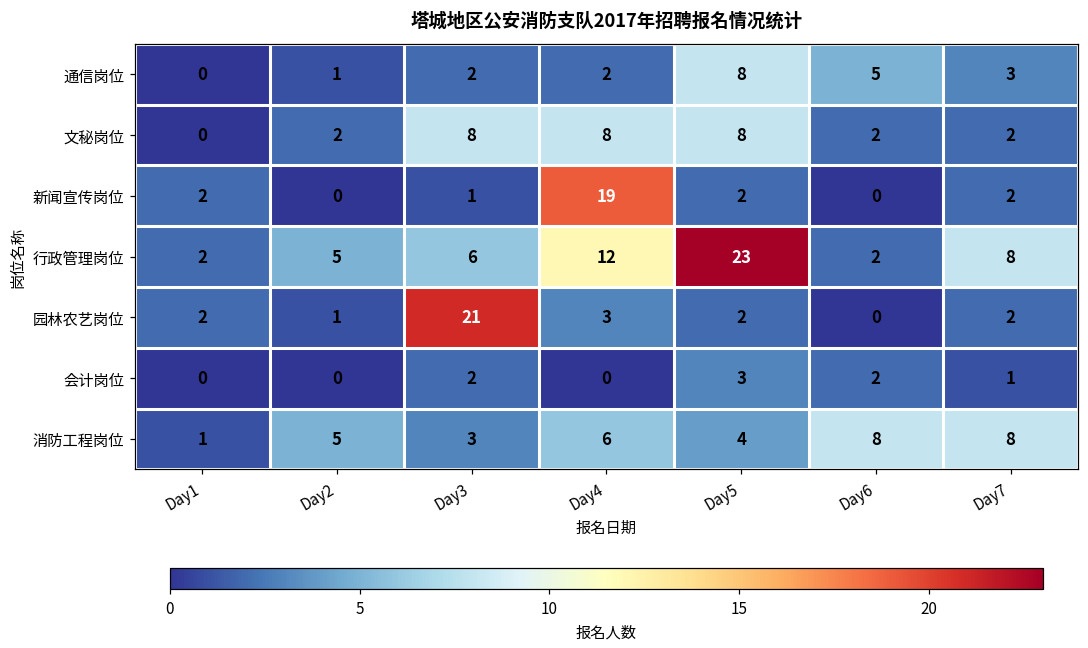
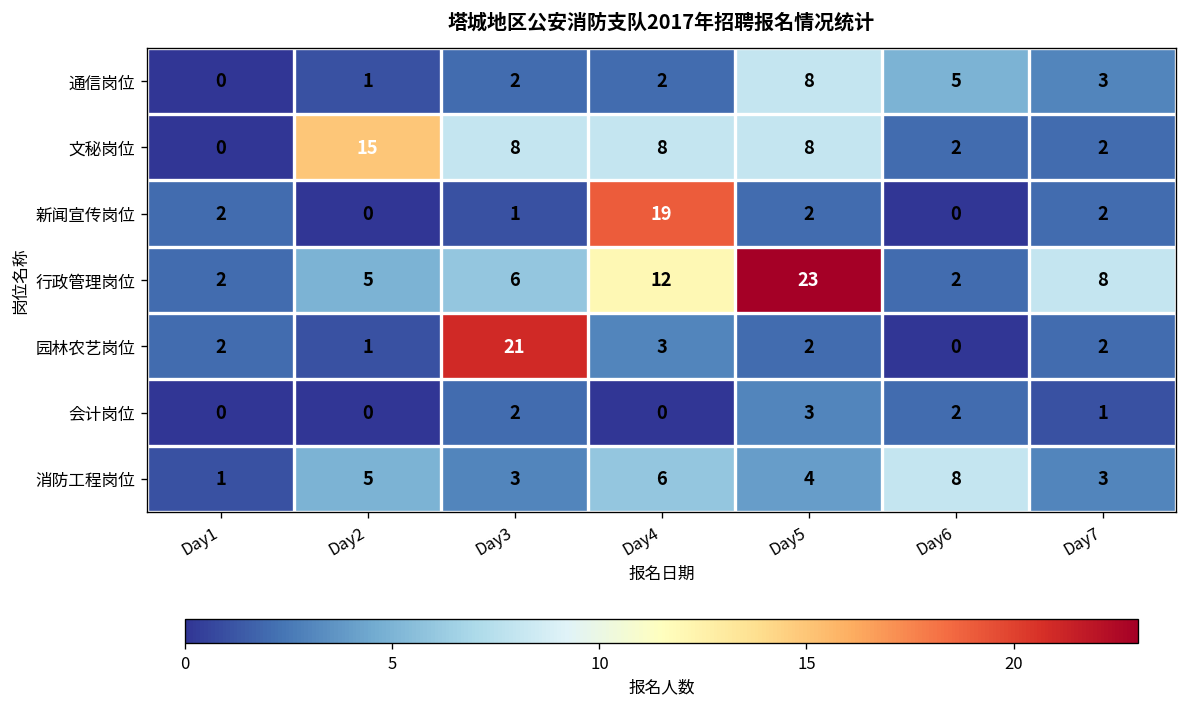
  {
    "通信岗位": {
      "Day1": 0,
      "Day2": 1,
      "Day3": 2,
      "Day4": 2,
      "Day5": 8,
      "Day6": 5,
      "Day7": 3
    },
    "文秘岗位": {
      "Day1": 0,
-     "Day2": 2,
+     "Day2": 15,
      "Day3": 8,
      "Day4": 8,
      "Day5": 8,
      "Day6": 2,
      "Day7": 2
    },
    "新闻宣传岗位": {
      "Day1": 2,
      "Day2": 0,
      "Day3": 1,
      "Day4": 19,
      "Day5": 2,
      "Day6": 0,
      "Day7": 2
    },
    "行政管理岗位": {
      "Day1": 2,
      "Day2": 5,
      "Day3": 6,
      "Day4": 12,
      "Day5": 23,
      "Day6": 2,
      "Day7": 8
    },
    "园林农艺岗位": {
      "Day1": 2,
      "Day2": 1,
      "Day3": 21,
      "Day4": 3,
      "Day5": 2,
      "Day6": 0,
      "Day7": 2
    },
    "会计岗位": {
      "Day1": 0,
      "Day2": 0,
      "Day3": 2,
      "Day4": 0,
      "Day5": 3,
      "Day6": 2,
      "Day7": 1
    },
    "消防工程岗位": {
      "Day1": 1,
      "Day2": 5,
      "Day3": 3,
      "Day4": 6,
      "Day5": 4,
      "Day6": 8,
-     "Day7": 8
+     "Day7": 3
    }
  }
